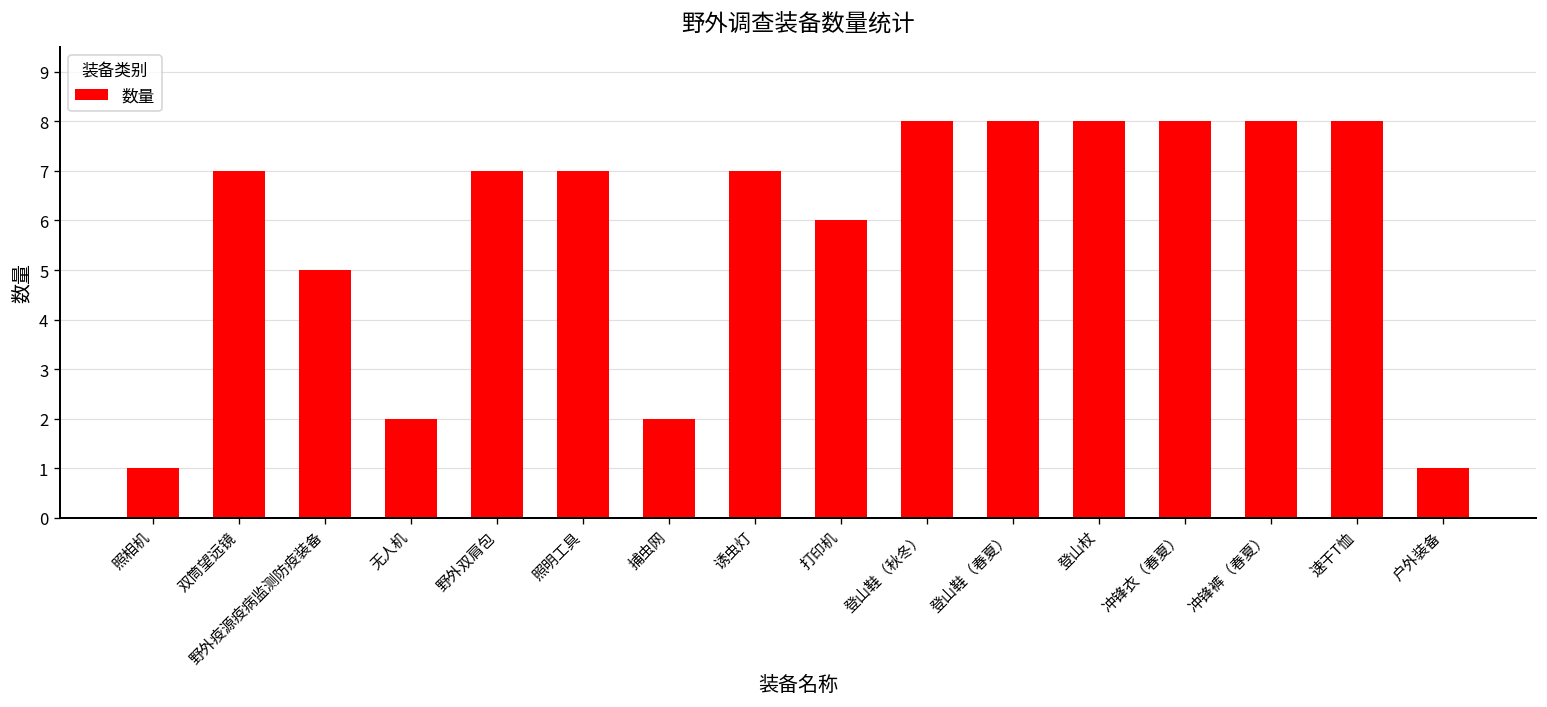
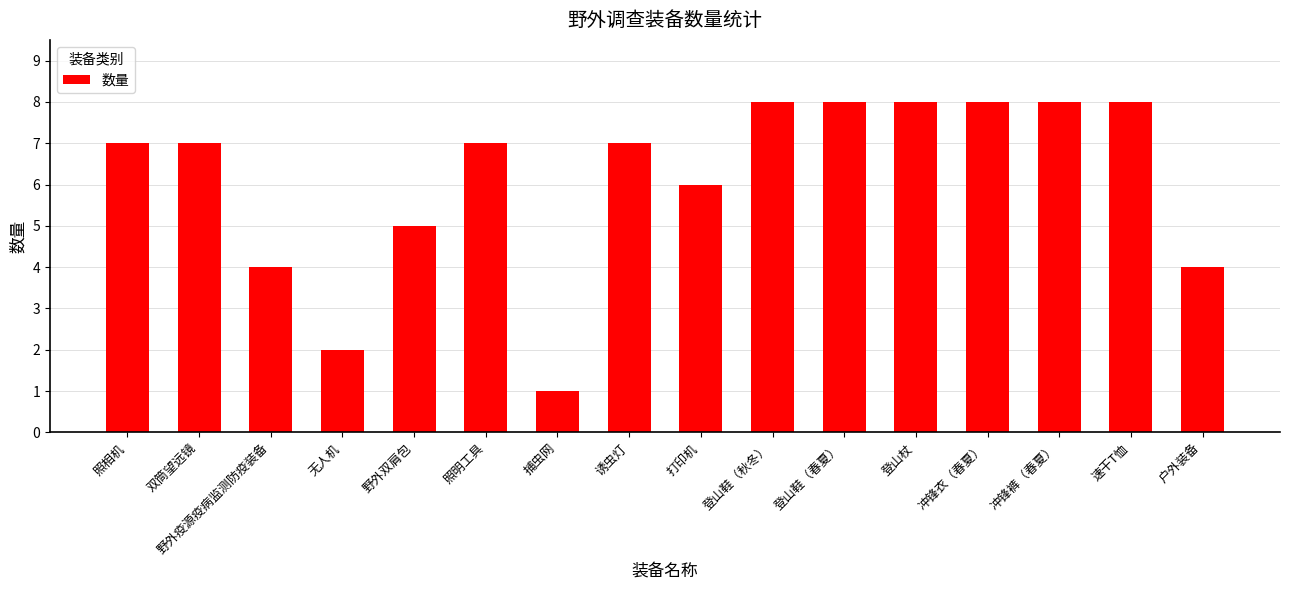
  {
-   "照相机": 1,
+   "照相机": 7,
    "双筒望远镜": 7,
-   "野外疫源疫病监测防疫装备": 5,
+   "野外疫源疫病监测防疫装备": 4,
    "无人机": 2,
-   "野外双肩包": 7,
+   "野外双肩包": 5,
    "照明工具": 7,
-   "捕虫网": 2,
+   "捕虫网": 1,
    "诱虫灯": 7,
    "打印机": 6,
    "登山鞋（秋冬）": 8,
    "登山鞋（春夏）": 8,
    "登山杖": 8,
    "冲锋衣（春夏）": 8,
    "冲锋裤（春夏）": 8,
    "速干T恤": 8,
-   "户外装备": 1
+   "户外装备": 4
  }
